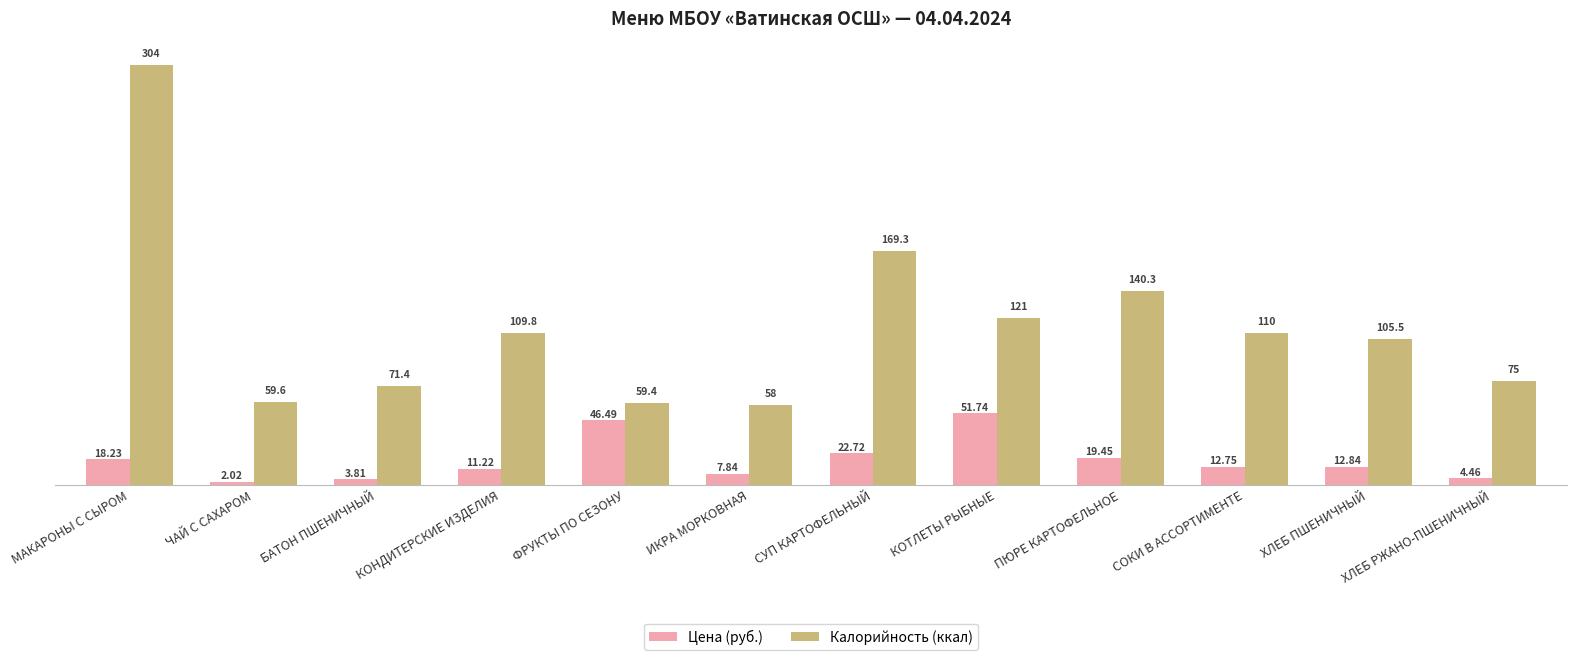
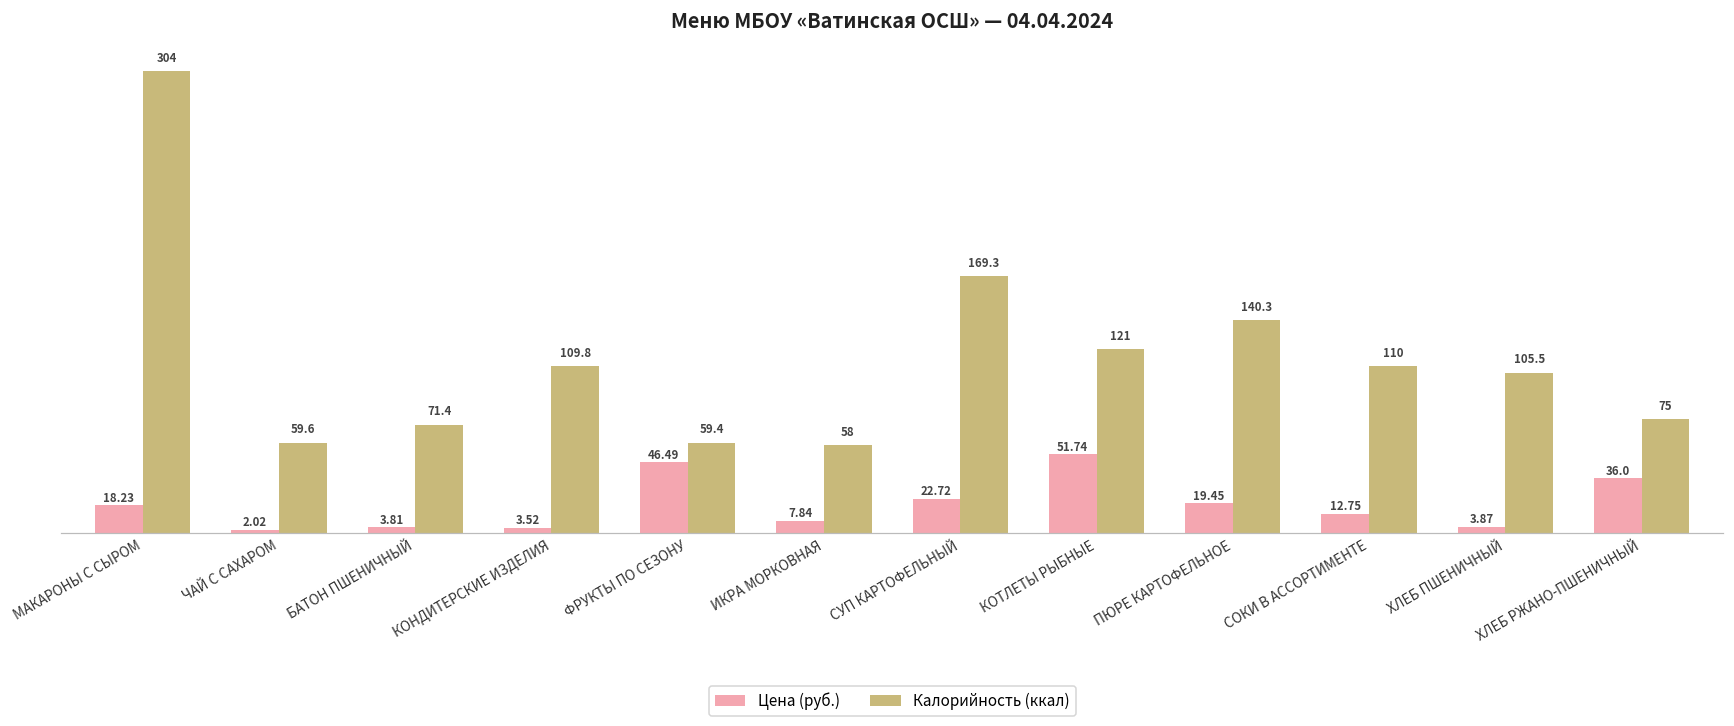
  {
    "Цена (руб.)": {
      "МАКАРОНЫ С СЫРОМ": 18.23,
      "ЧАЙ С САХАРОМ": 2.02,
      "БАТОН ПШЕНИЧНЫЙ": 3.81,
-     "КОНДИТЕРСКИЕ ИЗДЕЛИЯ": 11.22,
+     "КОНДИТЕРСКИЕ ИЗДЕЛИЯ": 3.52,
      "ФРУКТЫ ПО СЕЗОНУ": 46.49,
      "ИКРА МОРКОВНАЯ": 7.84,
      "СУП КАРТОФЕЛЬНЫЙ": 22.72,
      "КОТЛЕТЫ РЫБНЫЕ": 51.74,
      "ПЮРЕ КАРТОФЕЛЬНОЕ": 19.45,
      "СОКИ В АССОРТИМЕНТЕ": 12.75,
-     "ХЛЕБ ПШЕНИЧНЫЙ": 12.84,
-     "ХЛЕБ РЖАНО-ПШЕНИЧНЫЙ": 4.46
+     "ХЛЕБ ПШЕНИЧНЫЙ": 3.87,
+     "ХЛЕБ РЖАНО-ПШЕНИЧНЫЙ": 36.0
    },
    "Калорийность (ккал)": {
      "МАКАРОНЫ С СЫРОМ": 304,
      "ЧАЙ С САХАРОМ": 59.6,
      "БАТОН ПШЕНИЧНЫЙ": 71.4,
      "КОНДИТЕРСКИЕ ИЗДЕЛИЯ": 109.8,
      "ФРУКТЫ ПО СЕЗОНУ": 59.4,
      "ИКРА МОРКОВНАЯ": 58,
      "СУП КАРТОФЕЛЬНЫЙ": 169.3,
      "КОТЛЕТЫ РЫБНЫЕ": 121,
      "ПЮРЕ КАРТОФЕЛЬНОЕ": 140.3,
      "СОКИ В АССОРТИМЕНТЕ": 110,
      "ХЛЕБ ПШЕНИЧНЫЙ": 105.5,
      "ХЛЕБ РЖАНО-ПШЕНИЧНЫЙ": 75
    }
  }
